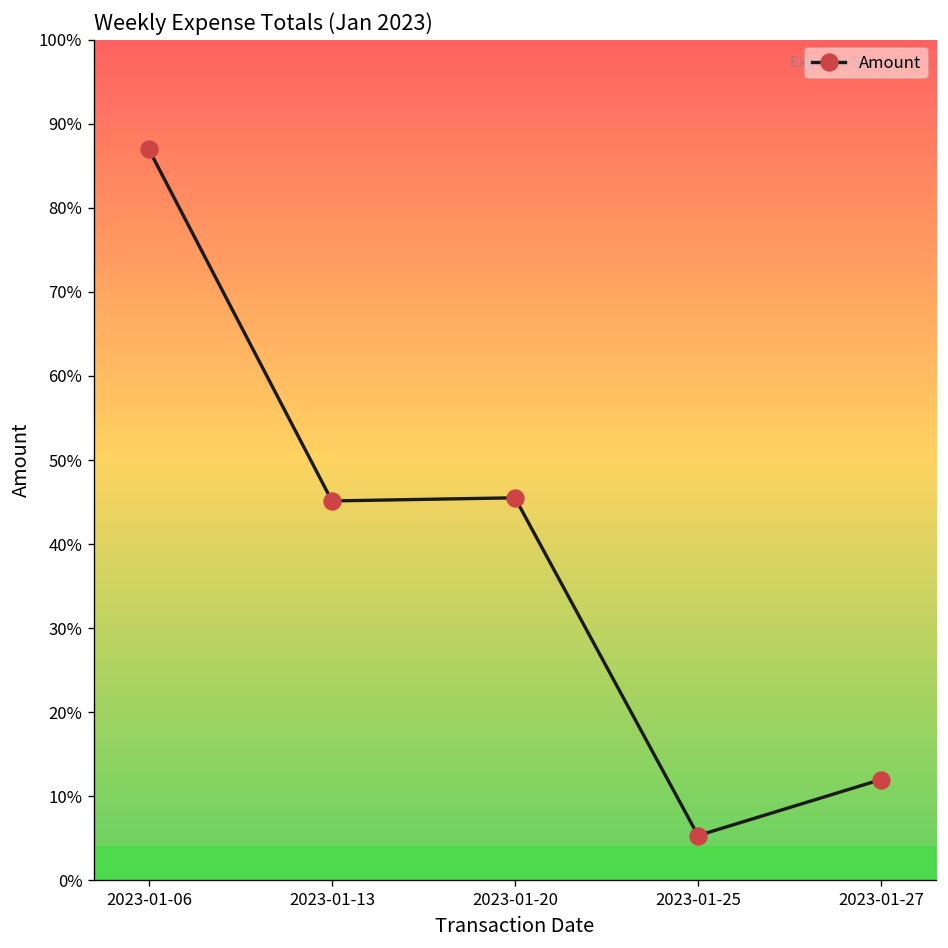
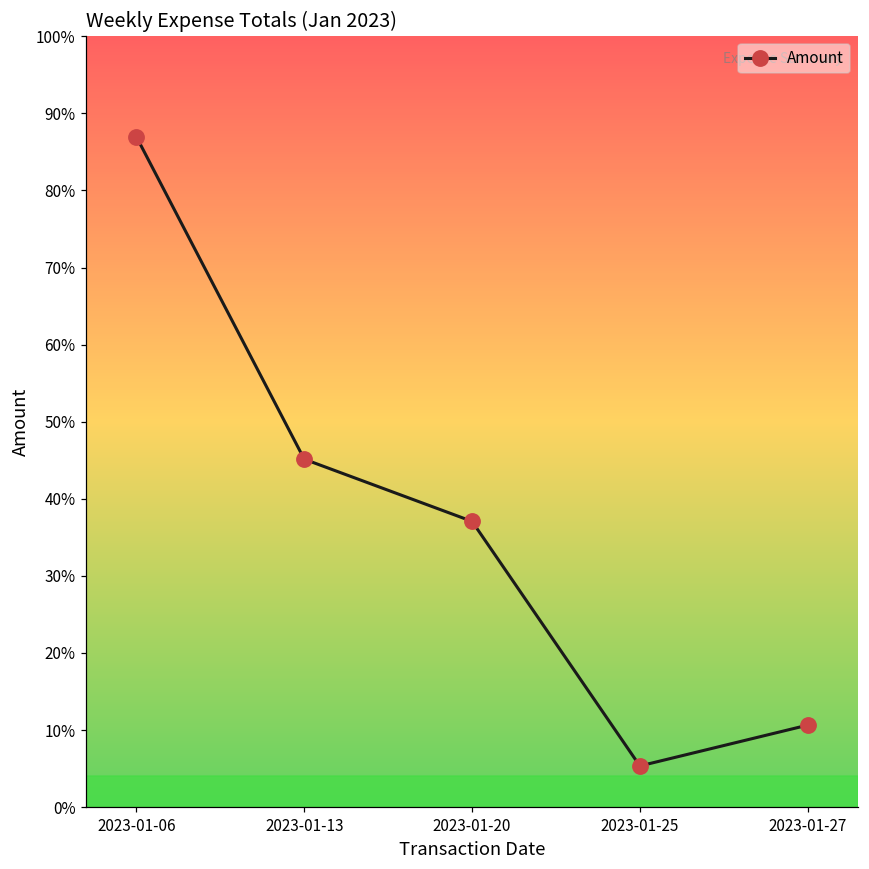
  {
    "2023-01-06": "87%",
    "2023-01-13": "45%",
-   "2023-01-20": "46%",
+   "2023-01-20": "37%",
    "2023-01-25": "5%",
-   "2023-01-27": "12%"
+   "2023-01-27": "11%"
  }
